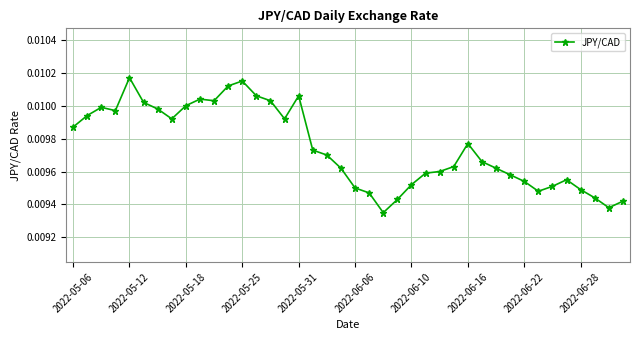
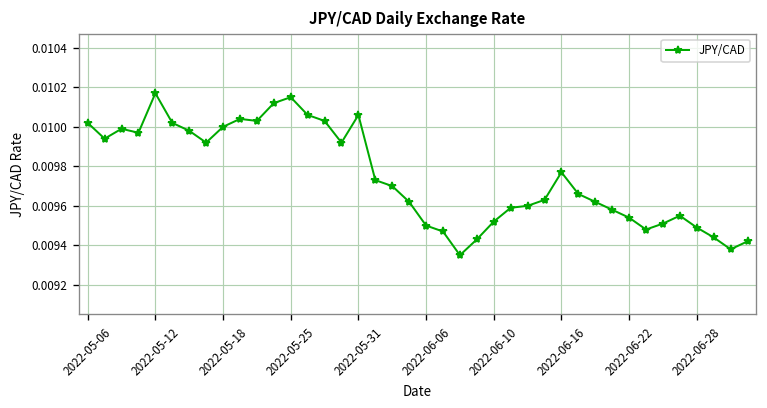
  {
-   "2022-05-06": 0.00987,
+   "2022-05-06": 0.01002,
    "2022-05-12": 0.01017,
    "2022-05-18": 0.01000,
    "2022-05-25": 0.01015,
    "2022-05-31": 0.01006,
    "2022-06-06": 0.00950,
    "2022-06-10": 0.00952,
    "2022-06-16": 0.00977,
    "2022-06-22": 0.00954,
    "2022-06-28": 0.00949
  }
